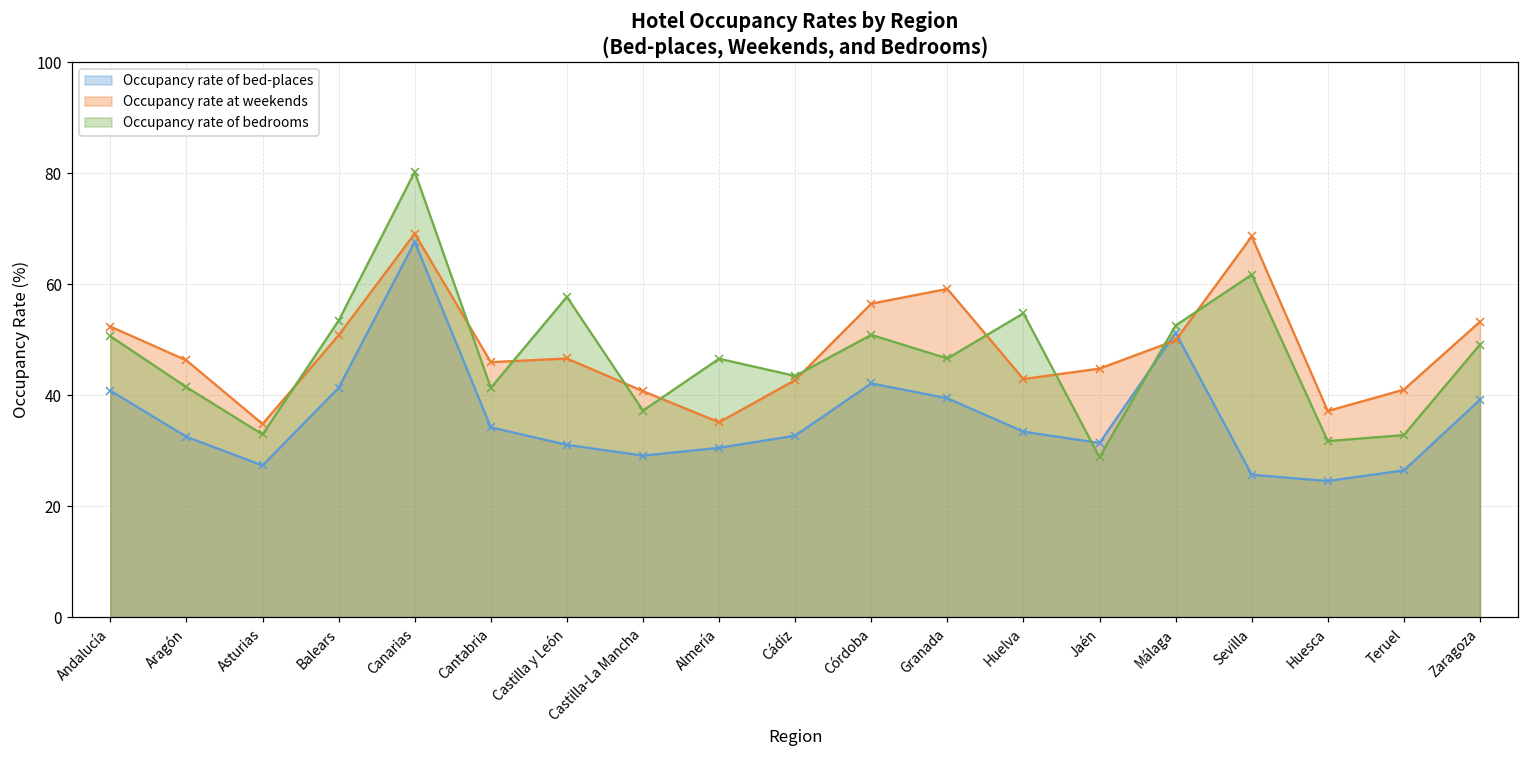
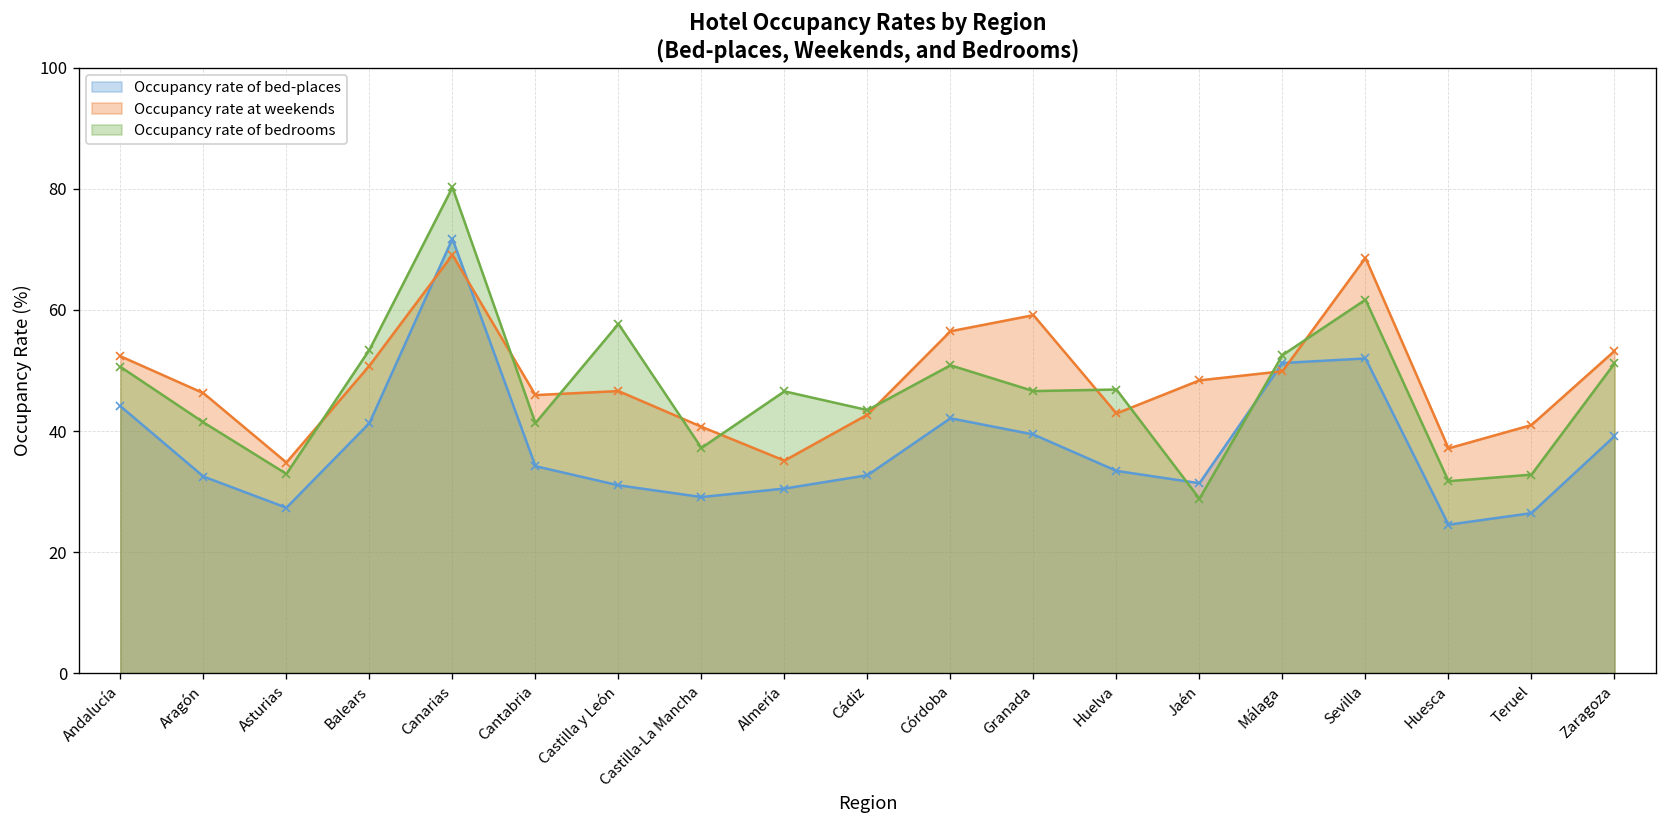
  {
    "Occupancy rate of bed-places": {
-     "Andalucía": 41,
+     "Andalucía": 44,
      "Aragón": 32,
      "Asturias": 27,
      "Balears": 41,
-     "Canarias": 68,
+     "Canarias": 72,
      "Cantabria": 34,
      "Castilla y León": 31,
      "Castilla-La Mancha": 29,
      "Almería": 31,
      "Cádiz": 33,
      "Córdoba": 42,
      "Granada": 39,
      "Huelva": 33,
      "Jaén": 31,
      "Málaga": 51,
-     "Sevilla": 26,
+     "Sevilla": 52,
      "Huesca": 25,
      "Teruel": 26,
      "Zaragoza": 39
    },
    "Occupancy rate at weekends": {
      "Andalucía": 52,
      "Aragón": 46,
      "Asturias": 35,
      "Balears": 51,
      "Canarias": 69,
      "Cantabria": 46,
      "Castilla y León": 47,
      "Castilla-La Mancha": 41,
      "Almería": 35,
      "Cádiz": 43,
      "Córdoba": 56,
      "Granada": 59,
      "Huelva": 43,
-     "Jaén": 45,
+     "Jaén": 48,
      "Málaga": 50,
      "Sevilla": 69,
      "Huesca": 37,
      "Teruel": 41,
      "Zaragoza": 53
    },
    "Occupancy rate of bedrooms": {
      "Andalucía": 51,
      "Aragón": 41,
      "Asturias": 33,
      "Balears": 53,
      "Canarias": 80,
      "Cantabria": 41,
      "Castilla y León": 58,
      "Castilla-La Mancha": 37,
      "Almería": 47,
      "Cádiz": 43,
      "Córdoba": 51,
      "Granada": 47,
-     "Huelva": 55,
+     "Huelva": 47,
      "Jaén": 29,
      "Málaga": 53,
      "Sevilla": 62,
      "Huesca": 32,
      "Teruel": 33,
-     "Zaragoza": 49
+     "Zaragoza": 51
    }
  }
